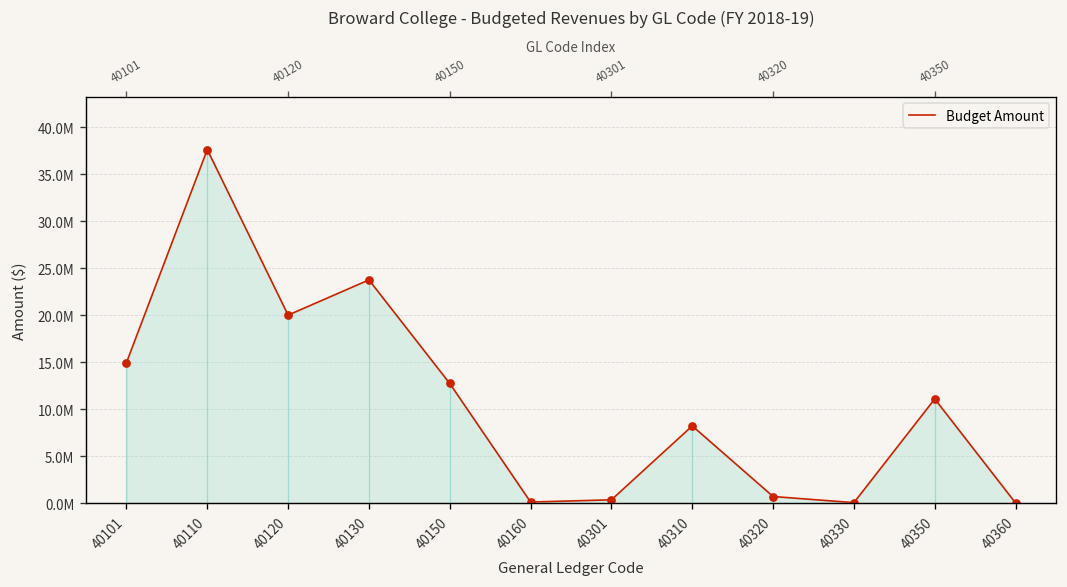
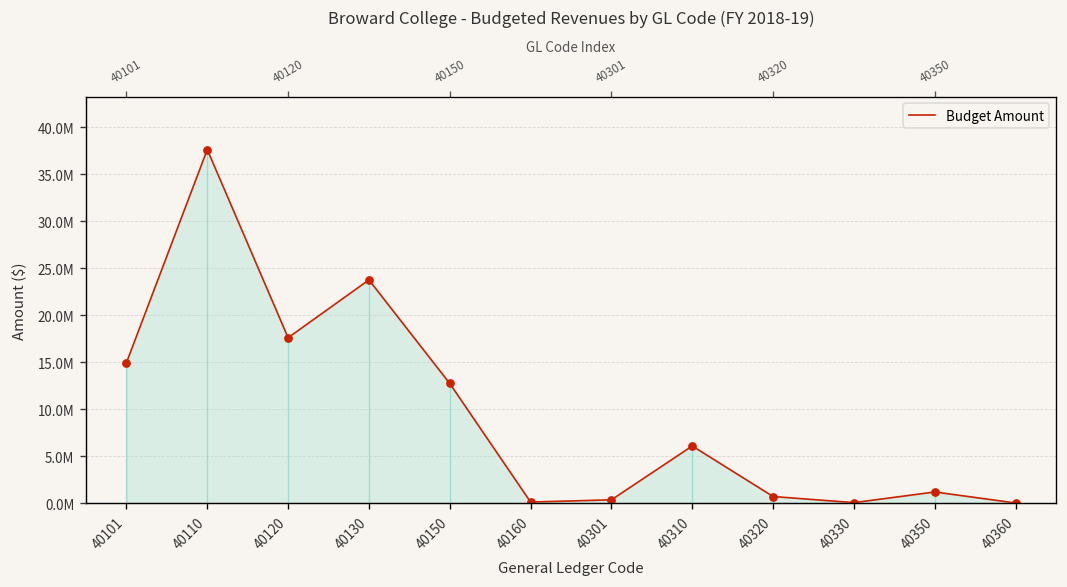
  {
    "Budget Amount": {
-     "40120": 20000000,
-     "40310": 8000000,
-     "40350": 11000000
+     "40120": 18000000,
+     "40310": 6000000,
+     "40350": 1000000
    }
  }
